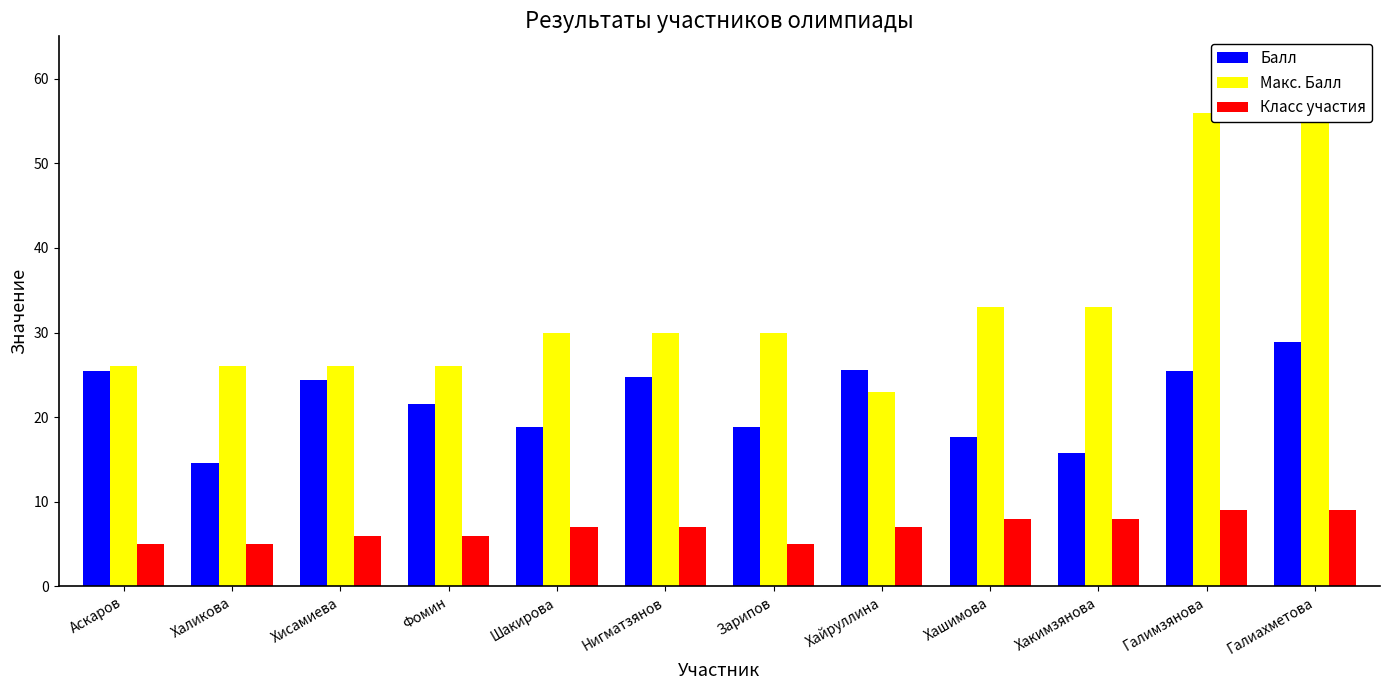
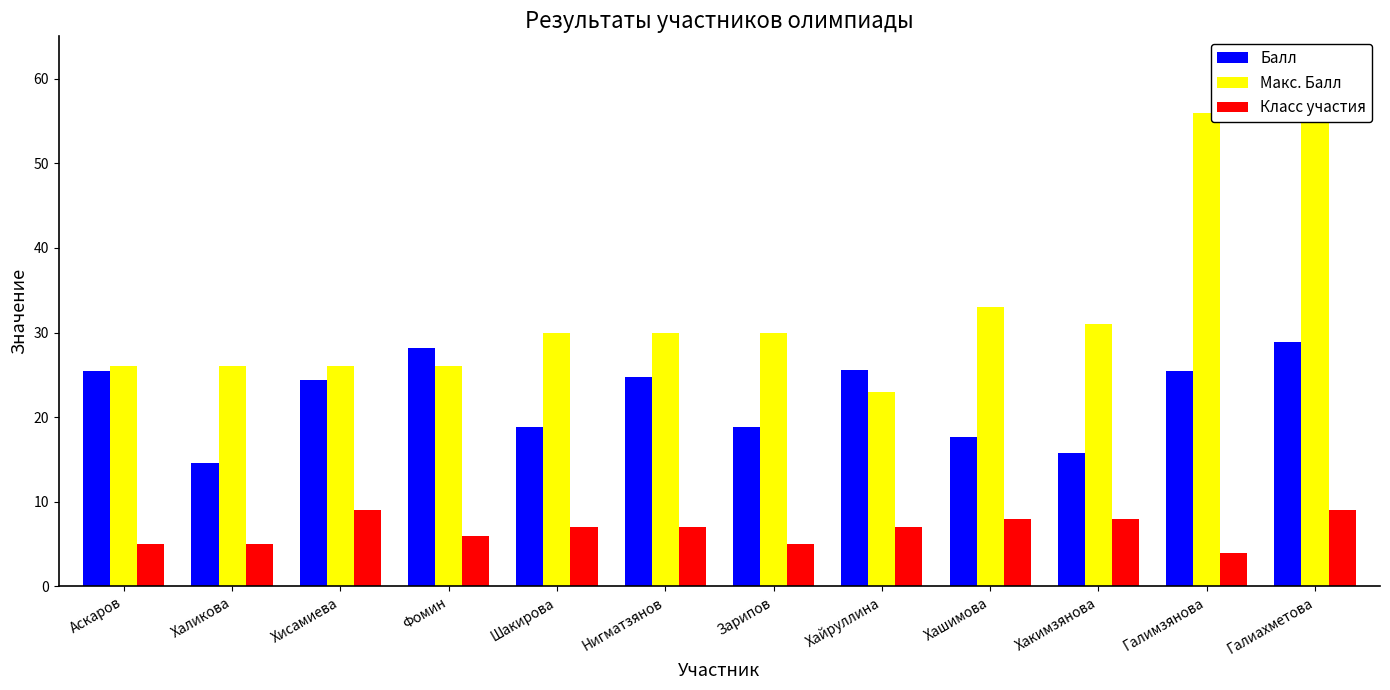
  {
    "Балл": {
      "Аскаров": 26,
      "Халикова": 15,
      "Хисамиева": 24,
-     "Фомин": 22,
+     "Фомин": 28,
      "Шакирова": 19,
      "Нигматзянов": 25,
      "Зарипов": 19,
      "Хайруллина": 26,
      "Хашимова": 18,
      "Хакимзянова": 16,
      "Галимзянова": 26,
      "Галиахметова": 29
    },
    "Макс. Балл": {
      "Аскаров": 26,
      "Халикова": 26,
      "Хисамиева": 26,
      "Фомин": 26,
      "Шакирова": 30,
      "Нигматзянов": 30,
      "Зарипов": 30,
      "Хайруллина": 23,
      "Хашимова": 33,
-     "Хакимзянова": 33,
+     "Хакимзянова": 31,
      "Галимзянова": 56
    },
    "Класс участия": {
      "Аскаров": 5,
      "Халикова": 5,
-     "Хисамиева": 6,
+     "Хисамиева": 9,
      "Фомин": 6,
      "Шакирова": 7,
      "Нигматзянов": 7,
      "Зарипов": 5,
      "Хайруллина": 7,
      "Хашимова": 8,
      "Хакимзянова": 8,
-     "Галимзянова": 9,
+     "Галимзянова": 4,
      "Галиахметова": 9
    }
  }
